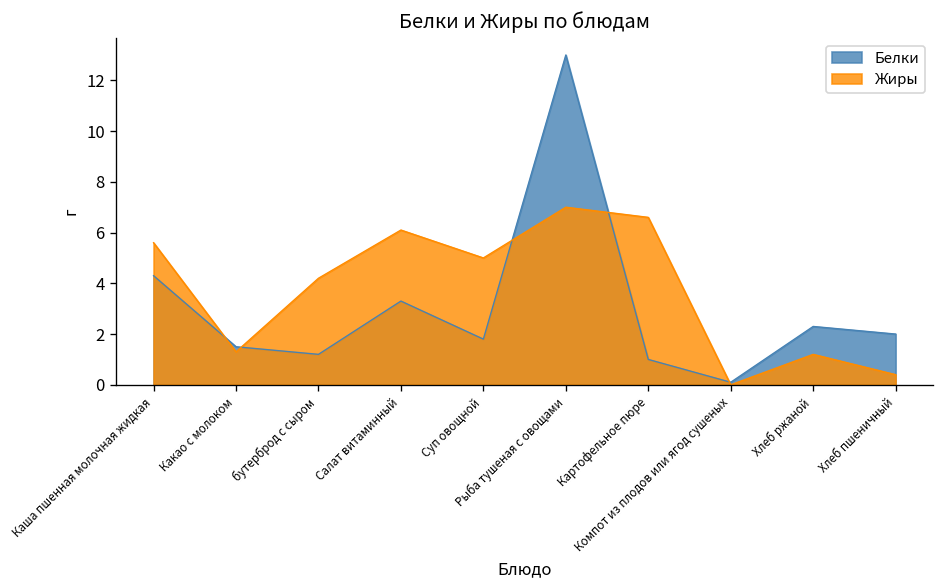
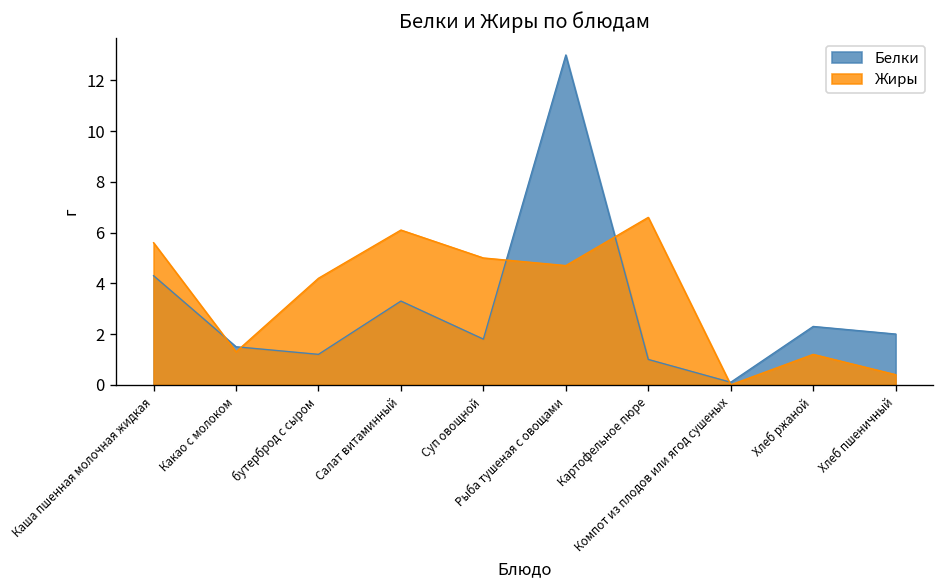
  {
    "Белки": {
      "Каша пшенная молочная жидкая": 4.3,
      "Какао с молоком": 1.5,
      "бутерброд с сыром": 1.2,
      "Салат витаминный": 3.3,
      "Суп овощной": 1.8,
      "Рыба тушеная с овощами": 13.0,
      "Картофельное пюре": 1.0,
      "Хлеб ржаной": 2.3,
      "Хлеб пшеничный": 2.0
    },
    "Жиры": {
      "Каша пшенная молочная жидкая": 5.6,
      "Какао с молоком": 1.3,
      "бутерброд с сыром": 4.2,
      "Салат витаминный": 6.1,
      "Суп овощной": 5.0,
-     "Рыба тушеная с овощами": 7.0,
+     "Рыба тушеная с овощами": 4.7,
      "Картофельное пюре": 6.6,
      "Хлеб ржаной": 1.2,
      "Хлеб пшеничный": 0.4
    }
  }
